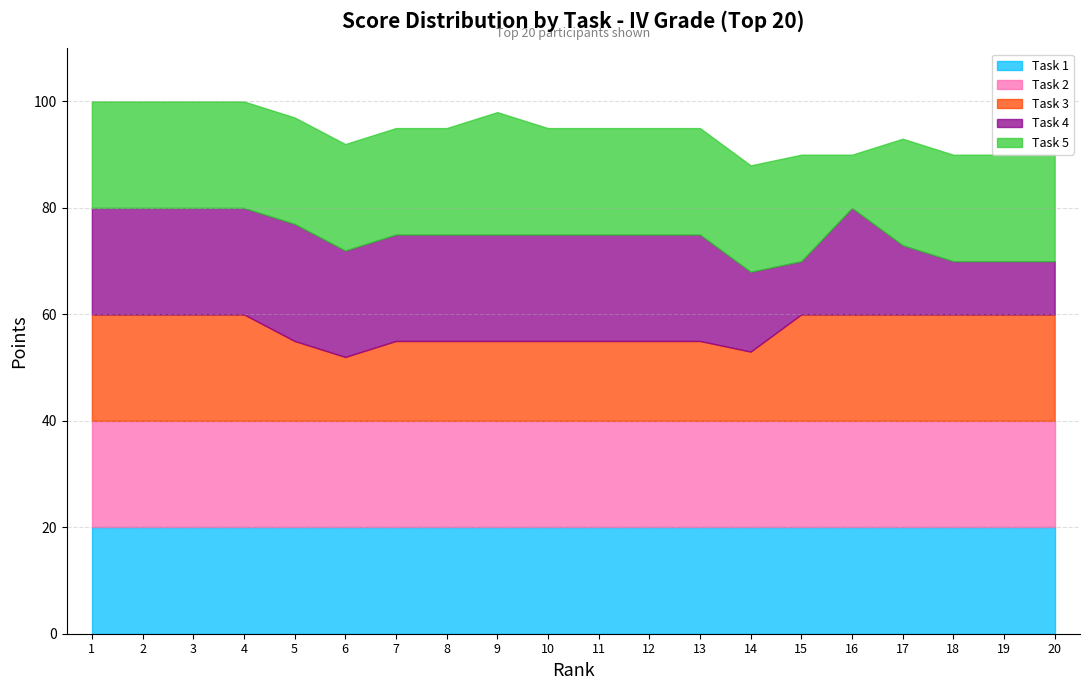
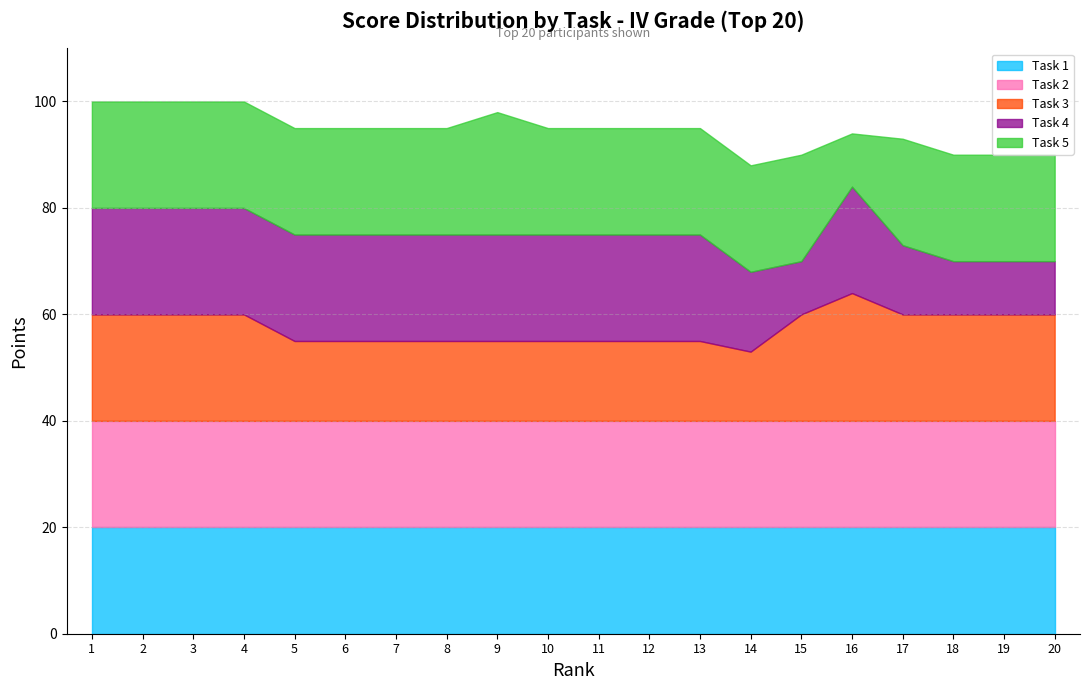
  {
    "Task 1": {
      "1": 20,
      "2": 20,
      "3": 20,
      "4": 20,
      "5": 20,
      "6": 20,
      "7": 20,
      "8": 20,
      "9": 20,
      "10": 20,
      "11": 20,
      "12": 20,
      "13": 20,
      "14": 20,
      "15": 20,
      "16": 20,
      "17": 20,
      "18": 20,
      "19": 20,
      "20": 20
    },
    "Task 2": {
      "1": 20,
      "2": 20,
      "3": 20,
      "4": 20,
      "5": 20,
      "6": 20,
      "7": 20,
      "8": 20,
      "9": 20,
      "10": 20,
      "11": 20,
      "12": 20,
      "13": 20,
      "14": 20,
      "15": 20,
      "16": 20,
      "17": 20,
      "18": 20,
      "19": 20,
      "20": 20
    },
    "Task 3": {
      "1": 20,
      "2": 20,
      "3": 20,
      "4": 20,
      "5": 15,
-     "6": 12,
+     "6": 15,
      "7": 15,
      "8": 15,
      "9": 15,
      "10": 15,
      "11": 15,
      "12": 15,
      "13": 15,
      "14": 13,
      "15": 20,
-     "16": 20,
+     "16": 24,
      "17": 20,
      "18": 20,
      "19": 20,
      "20": 20
    },
    "Task 4": {
      "1": 20,
      "2": 20,
      "3": 20,
      "4": 20,
-     "5": 22,
+     "5": 20,
      "6": 20,
      "7": 20,
      "8": 20,
      "9": 20,
      "10": 20,
      "11": 20,
      "12": 20,
      "13": 20,
      "14": 15,
      "15": 10,
      "16": 20,
      "17": 13,
      "18": 10,
      "19": 10,
      "20": 10
    },
    "Task 5": {
      "1": 20,
      "2": 20,
      "3": 20,
      "4": 20,
      "5": 20,
      "6": 20,
      "7": 20,
      "8": 20,
      "9": 23,
      "10": 20,
      "11": 20,
      "12": 20,
      "13": 20,
      "14": 20,
      "15": 20,
      "16": 10,
      "17": 20,
      "18": 20,
      "19": 20,
      "20": 20
    }
  }
